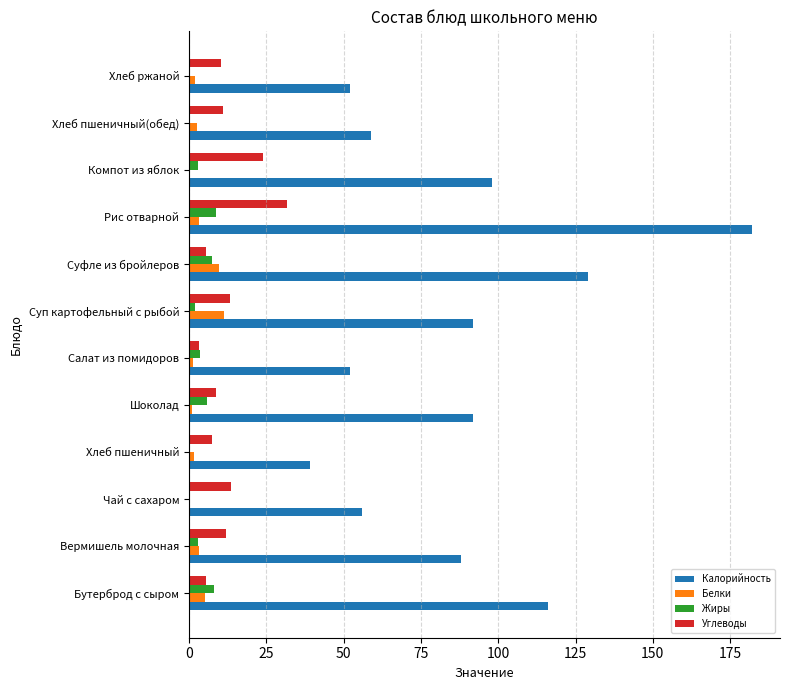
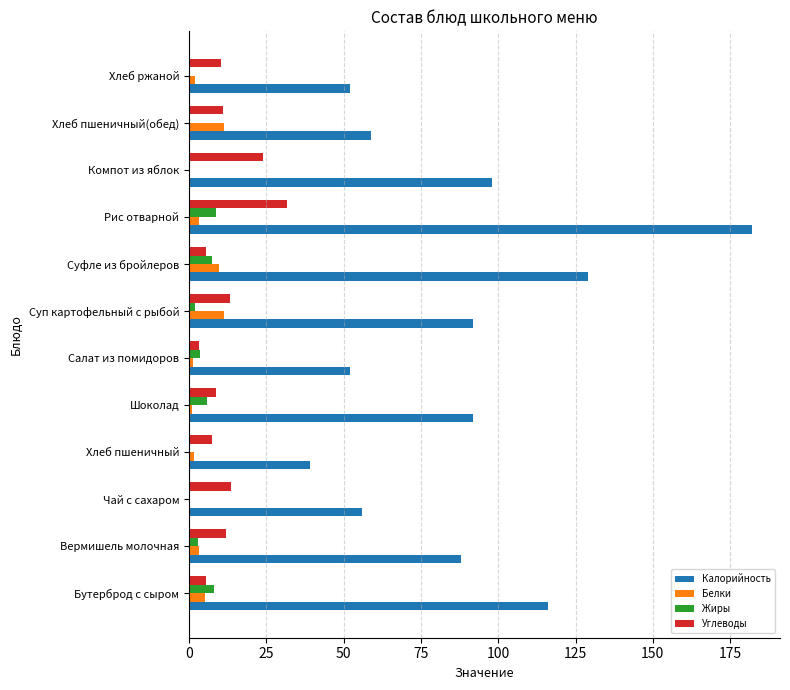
  {
    "Калорийность": {
      "Хлеб ржаной": 52,
      "Хлеб пшеничный(обед)": 59,
      "Компот из яблок": 98,
      "Рис отварной": 182,
      "Суфле из бройлеров": 129,
      "Суп картофельный с рыбой": 92,
      "Салат из помидоров": 52,
      "Шоколад": 92,
      "Хлеб пшеничный": 39,
      "Чай с сахаром": 56,
      "Вермишель молочная": 88,
      "Бутерброд с сыром": 116
    },
    "Белки": {
      "Хлеб ржаной": 2,
-     "Хлеб пшеничный(обед)": 3,
+     "Хлеб пшеничный(обед)": 11,
      "Рис отварной": 3,
      "Суфле из бройлеров": 10,
      "Суп картофельный с рыбой": 11,
      "Салат из помидоров": 1,
      "Шоколад": 1,
      "Хлеб пшеничный": 2,
      "Вермишель молочная": 3,
      "Бутерброд с сыром": 5
    },
    "Жиры": {
-     "Компот из яблок": 3,
+     "Компот из яблок": 0,
      "Рис отварной": 9,
      "Суфле из бройлеров": 8,
      "Суп картофельный с рыбой": 2,
      "Салат из помидоров": 4,
      "Шоколад": 6,
      "Вермишель молочная": 3,
      "Бутерброд с сыром": 8
    },
    "Углеводы": {
      "Хлеб ржаной": 10,
      "Хлеб пшеничный(обед)": 11,
      "Компот из яблок": 24,
      "Рис отварной": 32,
      "Суфле из бройлеров": 6,
      "Суп картофельный с рыбой": 13,
      "Салат из помидоров": 3,
      "Шоколад": 9,
      "Хлеб пшеничный": 7,
      "Чай с сахаром": 14,
      "Вермишель молочная": 12,
      "Бутерброд с сыром": 6
    }
  }
